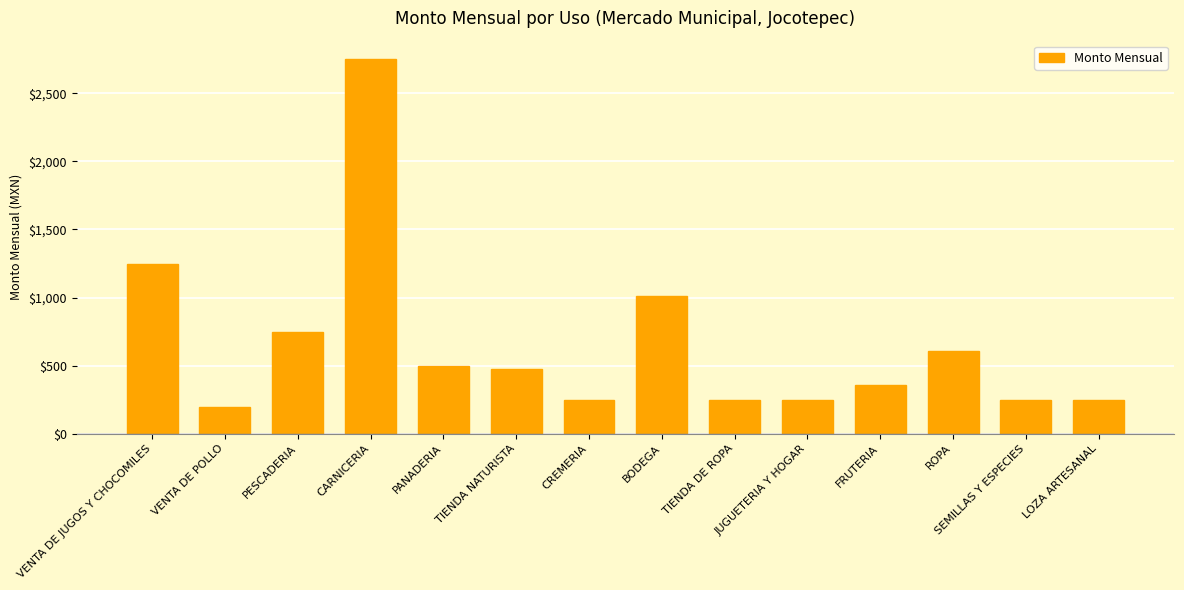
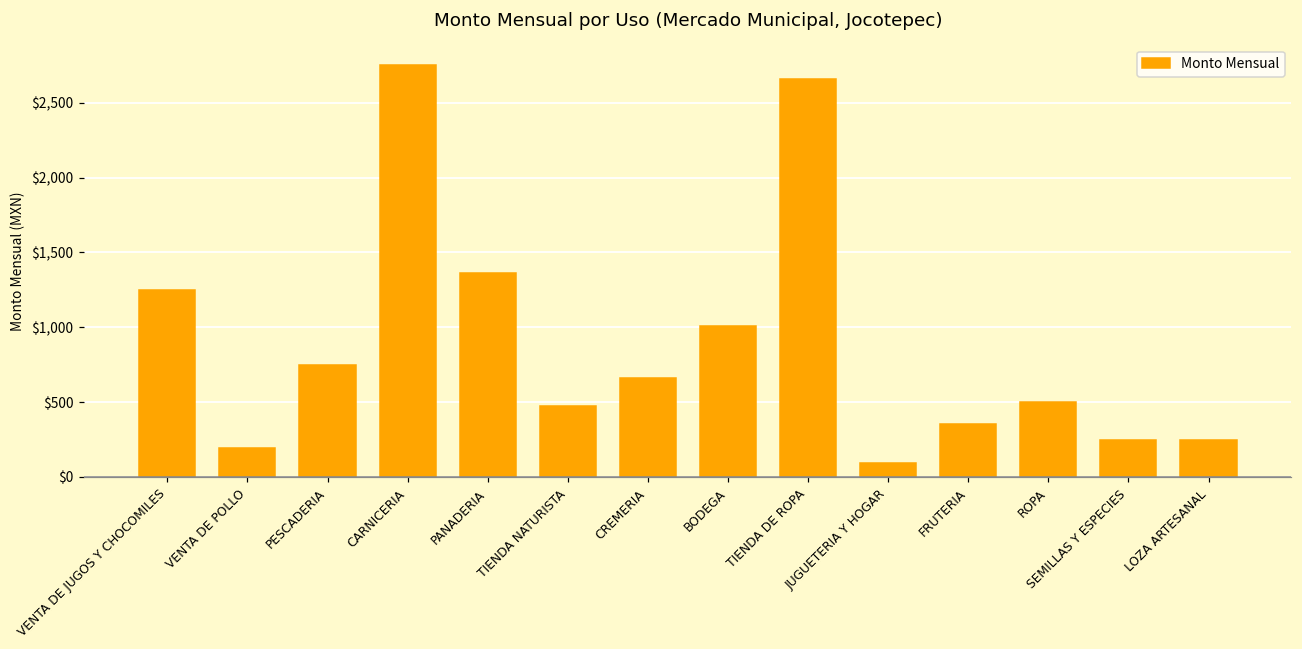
  {
    "VENTA DE JUGOS Y CHOCOMILES": "$1,250",
    "VENTA DE POLLO": "$190",
    "PESCADERIA": "$750",
    "CARNICERIA": "$2,750",
-   "PANADERIA": "$500",
+   "PANADERIA": "$1,360",
    "TIENDA NATURISTA": "$480",
-   "CREMERIA": "$250",
+   "CREMERIA": "$660",
    "BODEGA": "$1,010",
-   "TIENDA DE ROPA": "$250",
-   "JUGUETERIA Y HOGAR": "$250",
+   "TIENDA DE ROPA": "$2,660",
+   "JUGUETERIA Y HOGAR": "$90",
    "FRUTERIA": "$350",
-   "ROPA": "$610",
+   "ROPA": "$500",
    "SEMILLAS Y ESPECIES": "$250",
    "LOZA ARTESANAL": "$250"
  }
